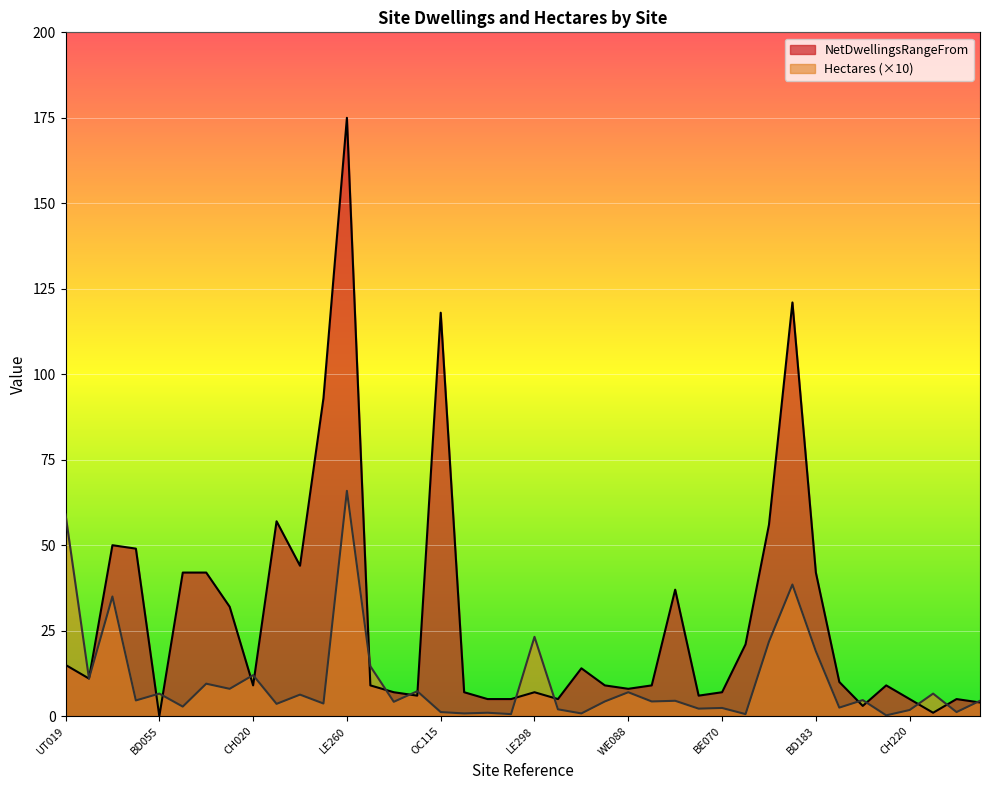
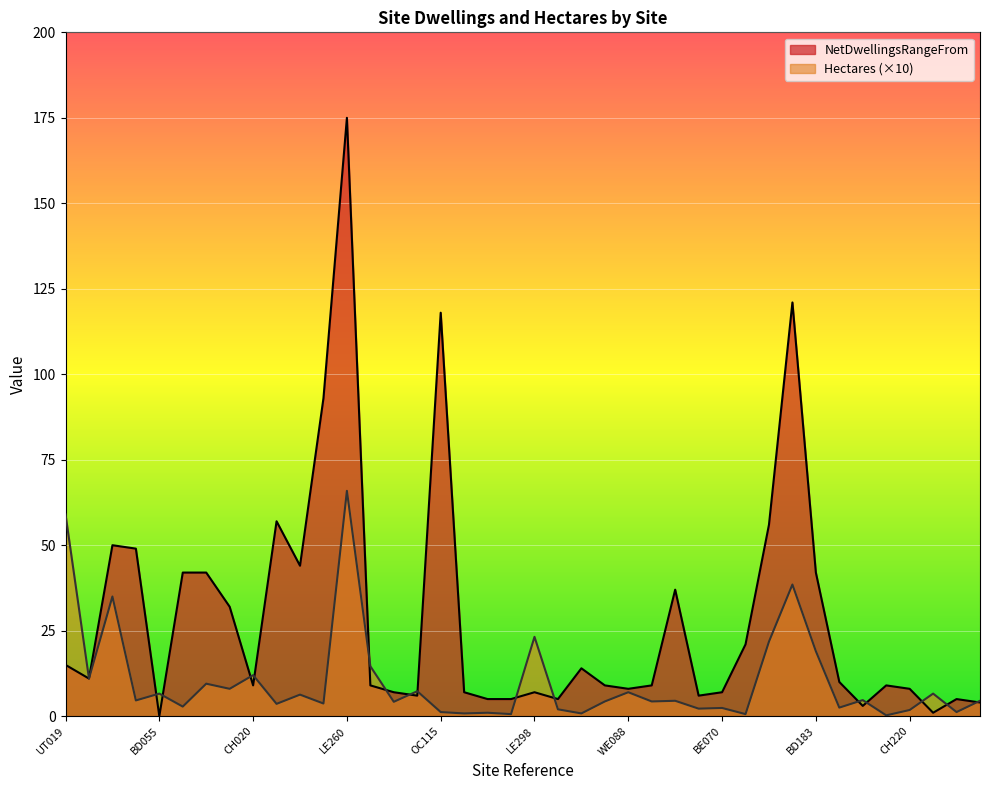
  {
    "NetDwellingsRangeFrom": {
      "UT019": 15,
      "BD055": 0,
      "CH020": 9,
      "LE260": 175,
      "OC115": 118,
      "LE298": 7,
      "WE088": 8,
      "BE070": 7,
      "BD183": 42,
-     "CH220": 5
+     "CH220": 8
    },
    "Hectares (×10)": {
      "UT019": 59,
      "BD055": 7,
      "CH020": 12,
      "LE260": 66,
      "OC115": 1,
      "LE298": 23,
      "WE088": 7,
      "BE070": 2,
      "BD183": 19,
      "CH220": 2
    }
  }
